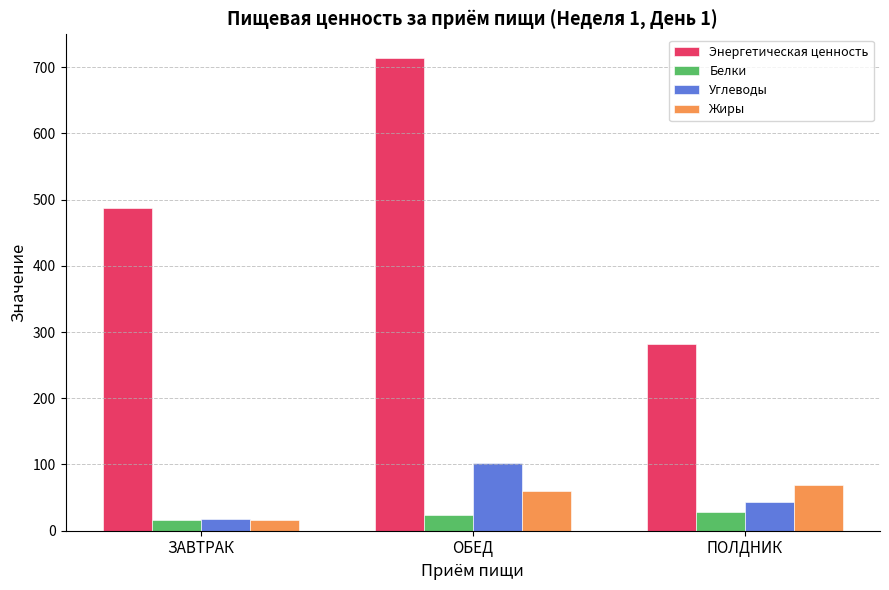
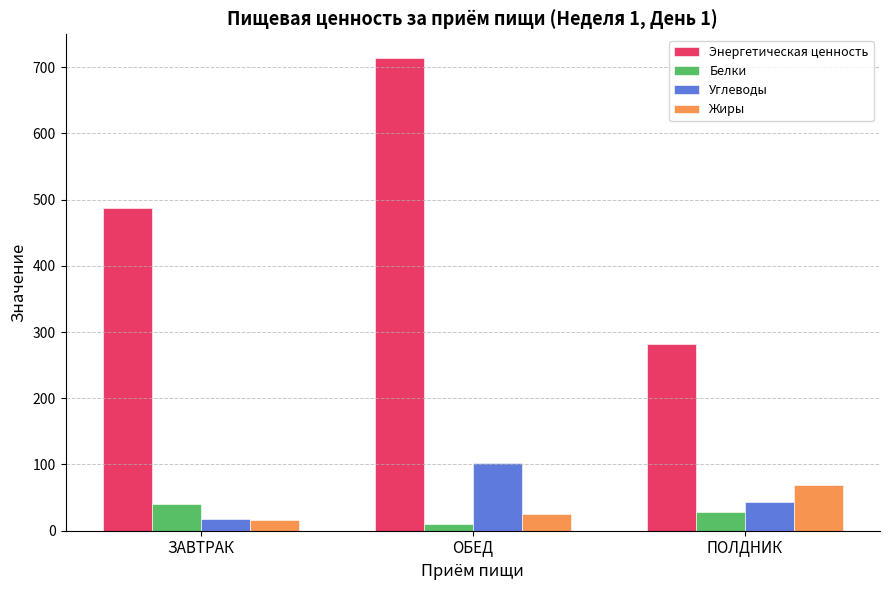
  {
    "Энергетическая ценность": {
      "ЗАВТРАК": 490,
      "ОБЕД": 710,
      "ПОЛДНИК": 280
    },
    "Белки": {
-     "ЗАВТРАК": 20,
-     "ОБЕД": 20,
+     "ЗАВТРАК": 40,
+     "ОБЕД": 10,
      "ПОЛДНИК": 30
    },
    "Углеводы": {
      "ЗАВТРАК": 20,
      "ОБЕД": 100,
      "ПОЛДНИК": 40
    },
    "Жиры": {
      "ЗАВТРАК": 20,
-     "ОБЕД": 60,
+     "ОБЕД": 20,
      "ПОЛДНИК": 70
    }
  }
